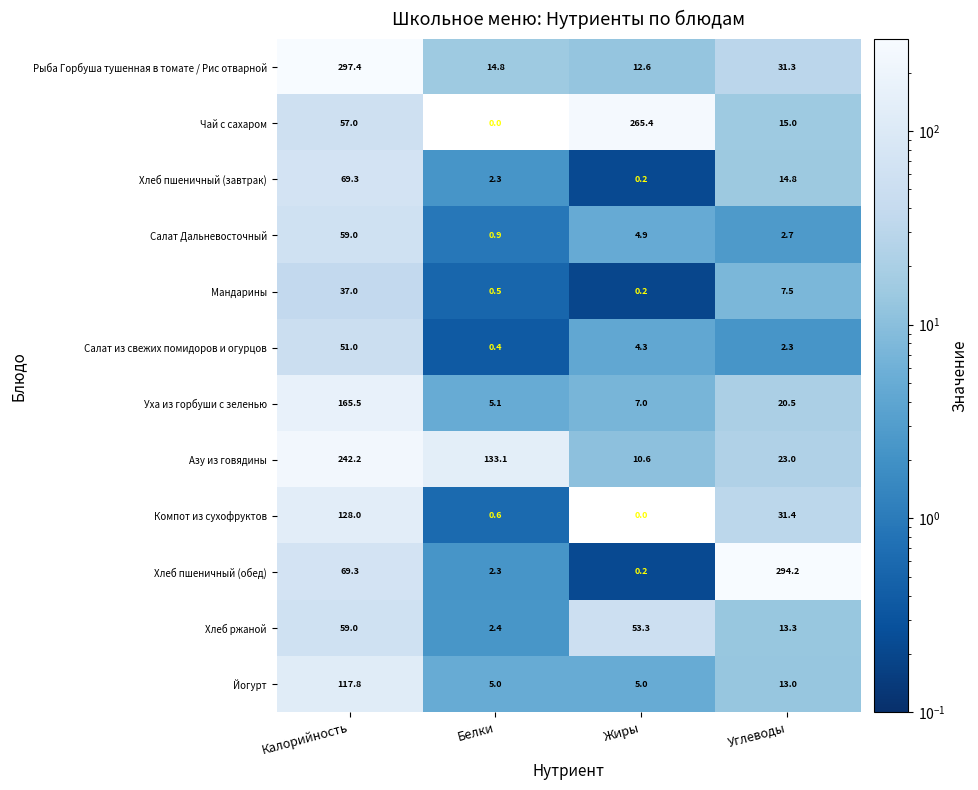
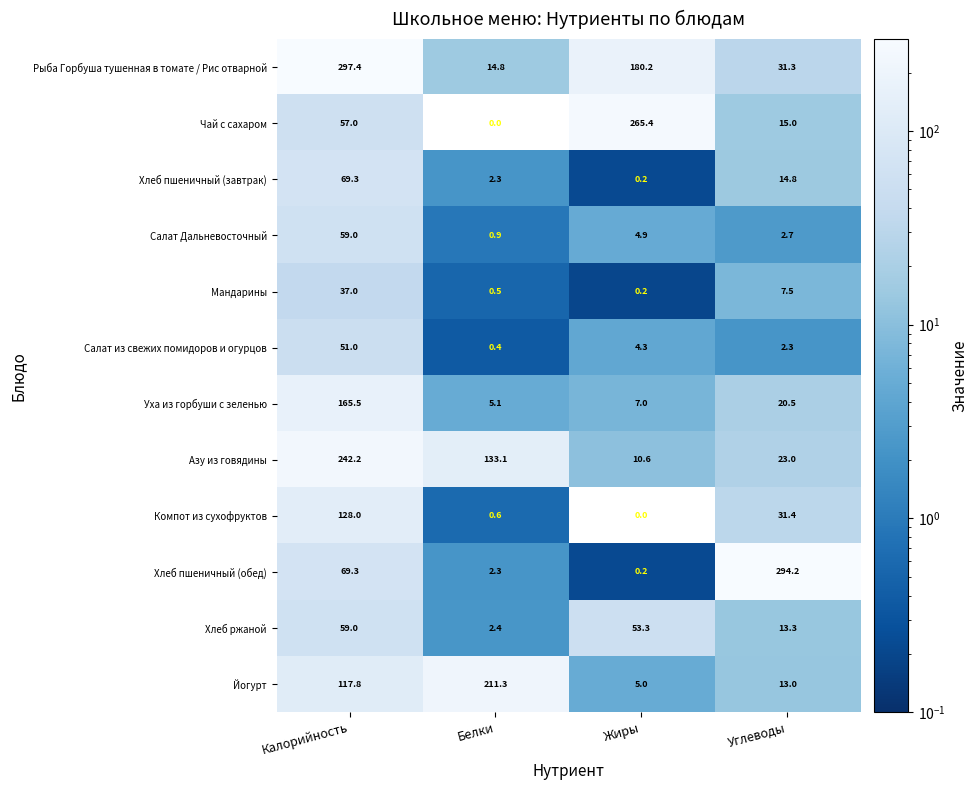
  {
    "Рыба Горбуша тушенная в томате / Рис отварной": {
      "Калорийность": 297.4,
      "Белки": 14.8,
-     "Жиры": 12.6,
+     "Жиры": 180.2,
      "Углеводы": 31.3
    },
    "Чай с сахаром": {
      "Калорийность": 57.0,
      "Белки": 0.0,
      "Жиры": 265.4,
      "Углеводы": 15.0
    },
    "Хлеб пшеничный (завтрак)": {
      "Калорийность": 69.3,
      "Белки": 2.3,
      "Жиры": 0.2,
      "Углеводы": 14.8
    },
    "Салат Дальневосточный": {
      "Калорийность": 59.0,
      "Белки": 0.9,
      "Жиры": 4.9,
      "Углеводы": 2.7
    },
    "Мандарины": {
      "Калорийность": 37.0,
      "Белки": 0.5,
      "Жиры": 0.2,
      "Углеводы": 7.5
    },
    "Салат из свежих помидоров и огурцов": {
      "Калорийность": 51.0,
      "Белки": 0.4,
      "Жиры": 4.3,
      "Углеводы": 2.3
    },
    "Уха из горбуши с зеленью": {
      "Калорийность": 165.5,
      "Белки": 5.1,
      "Жиры": 7.0,
      "Углеводы": 20.5
    },
    "Азу из говядины": {
      "Калорийность": 242.2,
      "Белки": 133.1,
      "Жиры": 10.6,
      "Углеводы": 23.0
    },
    "Компот из сухофруктов": {
      "Калорийность": 128.0,
      "Белки": 0.6,
      "Жиры": 0.0,
      "Углеводы": 31.4
    },
    "Хлеб пшеничный (обед)": {
      "Калорийность": 69.3,
      "Белки": 2.3,
      "Жиры": 0.2,
      "Углеводы": 294.2
    },
    "Хлеб ржаной": {
      "Калорийность": 59.0,
      "Белки": 2.4,
      "Жиры": 53.3,
      "Углеводы": 13.3
    },
    "Йогурт": {
      "Калорийность": 117.8,
-     "Белки": 5.0,
+     "Белки": 211.3,
      "Жиры": 5.0,
      "Углеводы": 13.0
    }
  }
